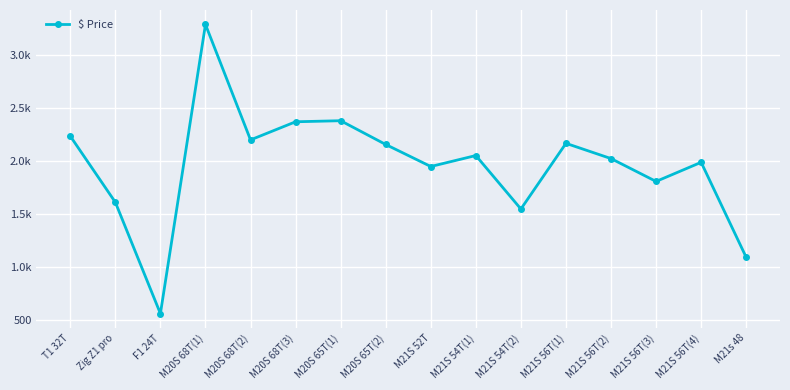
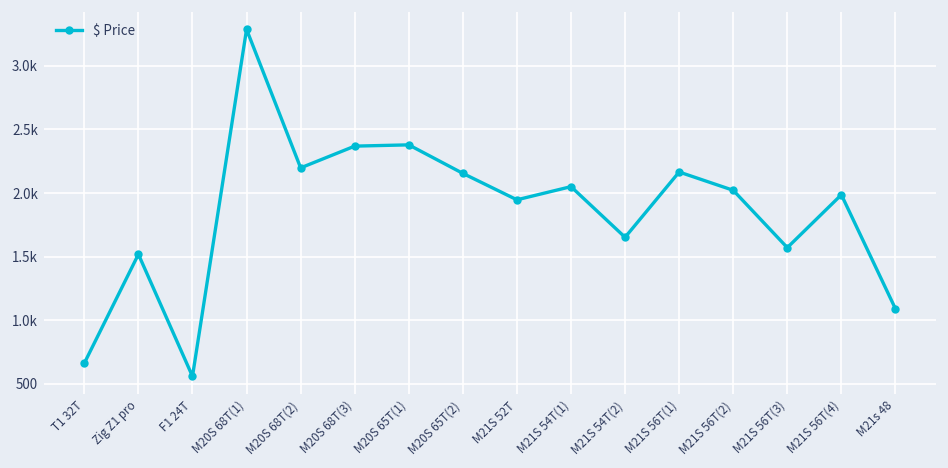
  {
-   "T1 32T": 2230,
-   "Zig Z1 pro": 1610,
+   "T1 32T": 660,
+   "Zig Z1 pro": 1520,
    "F1 24T": 560,
    "M20S 68T(1)": 3290,
    "M20S 68T(2)": 2200,
    "M20S 68T(3)": 2370,
    "M20S 65T(1)": 2380,
    "M20S 65T(2)": 2150,
    "M21S 52T": 1950,
    "M21S 54T(1)": 2050,
-   "M21S 54T(2)": 1550,
+   "M21S 54T(2)": 1650,
    "M21S 56T(1)": 2170,
    "M21S 56T(2)": 2020,
-   "M21S 56T(3)": 1810,
+   "M21S 56T(3)": 1570,
    "M21S 56T(4)": 1990,
    "M21s 48": 1090
  }
